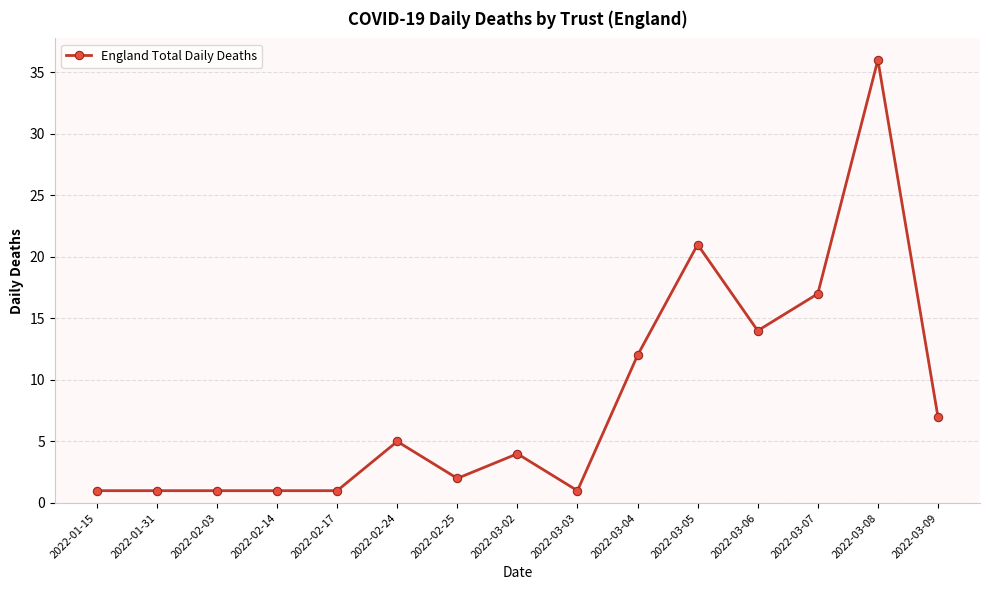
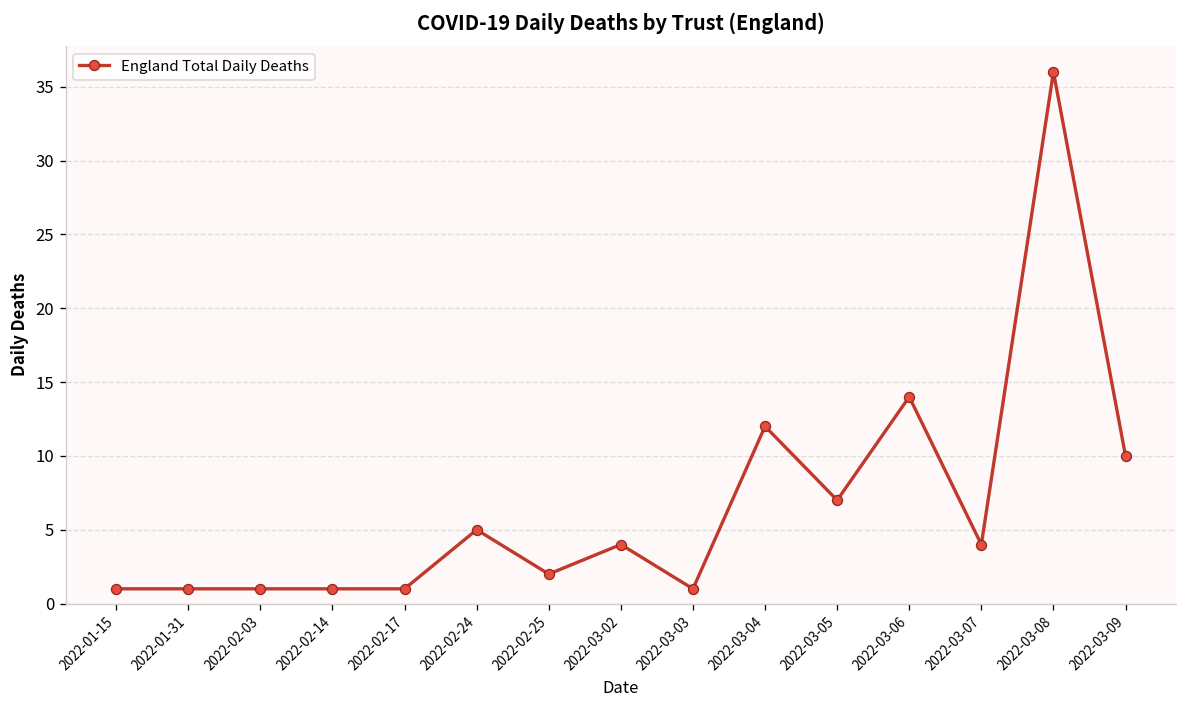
  {
    "2022-01-15": 1,
    "2022-01-31": 1,
    "2022-02-03": 1,
    "2022-02-14": 1,
    "2022-02-17": 1,
    "2022-02-24": 5,
    "2022-02-25": 2,
    "2022-03-02": 4,
    "2022-03-03": 1,
    "2022-03-04": 12,
-   "2022-03-05": 21,
+   "2022-03-05": 7,
    "2022-03-06": 14,
-   "2022-03-07": 17,
+   "2022-03-07": 4,
    "2022-03-08": 36,
-   "2022-03-09": 7
+   "2022-03-09": 10
  }
